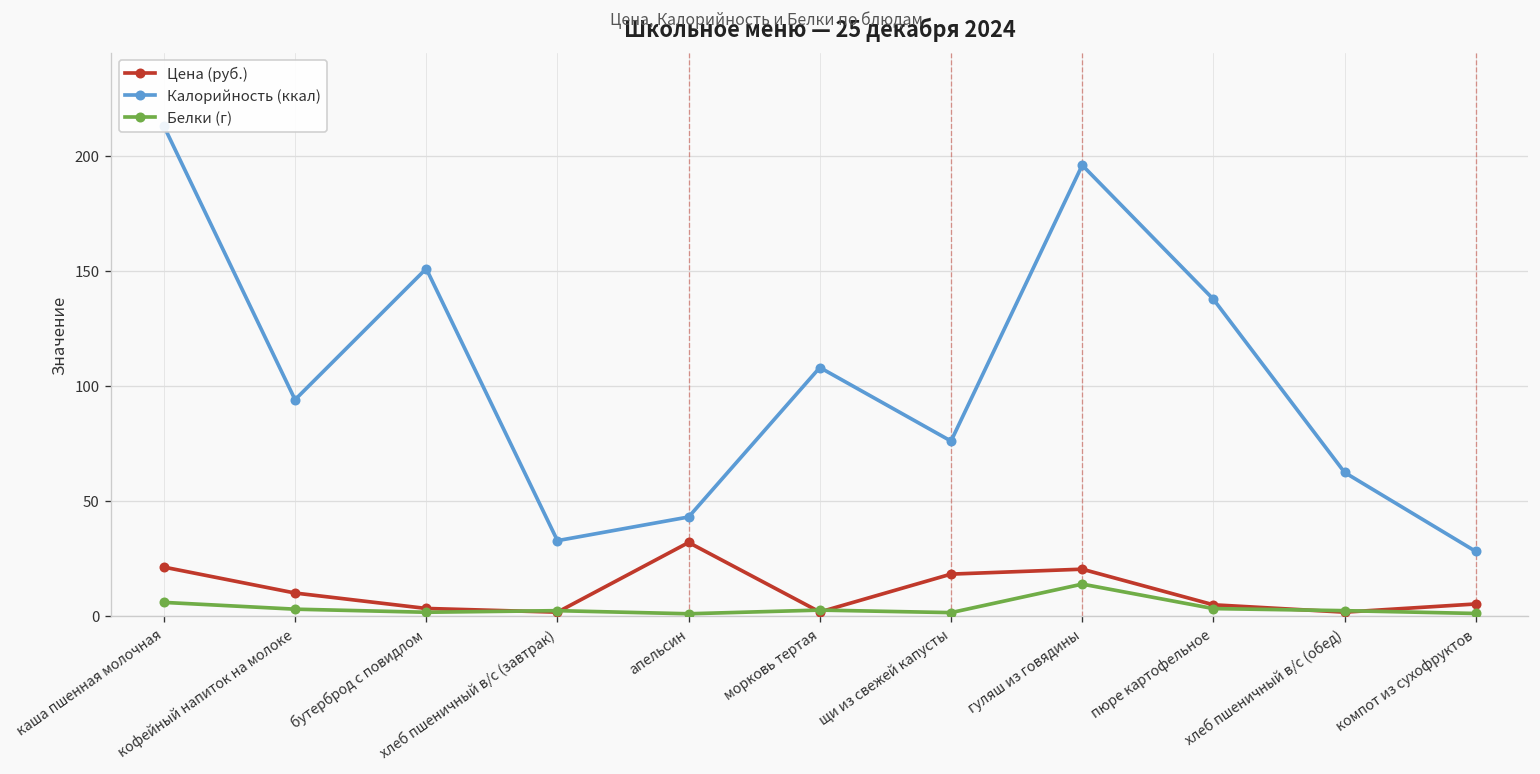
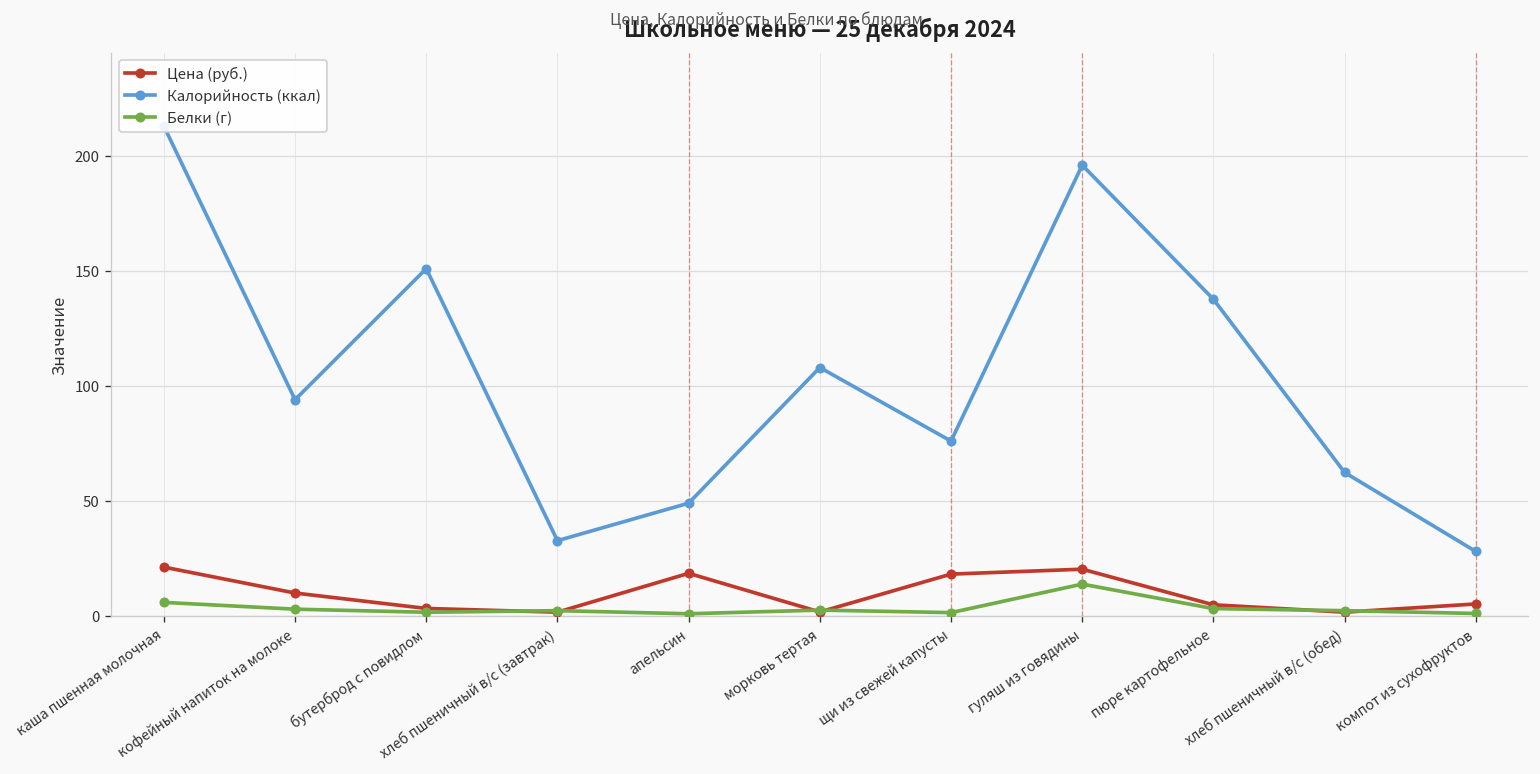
  {
    "Цена (руб.)": {
      "каша пшенная молочная": 21,
      "кофейный напиток на молоке": 10,
      "бутерброд с повидлом": 3,
-     "апельсин": 32,
+     "апельсин": 18,
      "щи из свежей капусты": 18,
      "гуляш из говядины": 20,
      "пюре картофельное": 5,
      "компот из сухофруктов": 5
    },
    "Калорийность (ккал)": {
      "кофейный напиток на молоке": 94,
      "бутерброд с повидлом": 151,
      "хлеб пшеничный в/с (завтрак)": 33,
-     "апельсин": 43,
+     "апельсин": 49,
      "морковь тертая": 108,
      "щи из свежей капусты": 76,
      "гуляш из говядины": 196,
      "пюре картофельное": 138,
      "хлеб пшеничный в/с (обед)": 62,
      "компот из сухофруктов": 28
    },
    "Белки (г)": {
      "каша пшенная молочная": 6,
      "кофейный напиток на молоке": 3,
      "бутерброд с повидлом": 2,
      "апельсин": 1,
      "щи из свежей капусты": 1,
      "гуляш из говядины": 14,
      "пюре картофельное": 3,
      "компот из сухофруктов": 1
    }
  }
